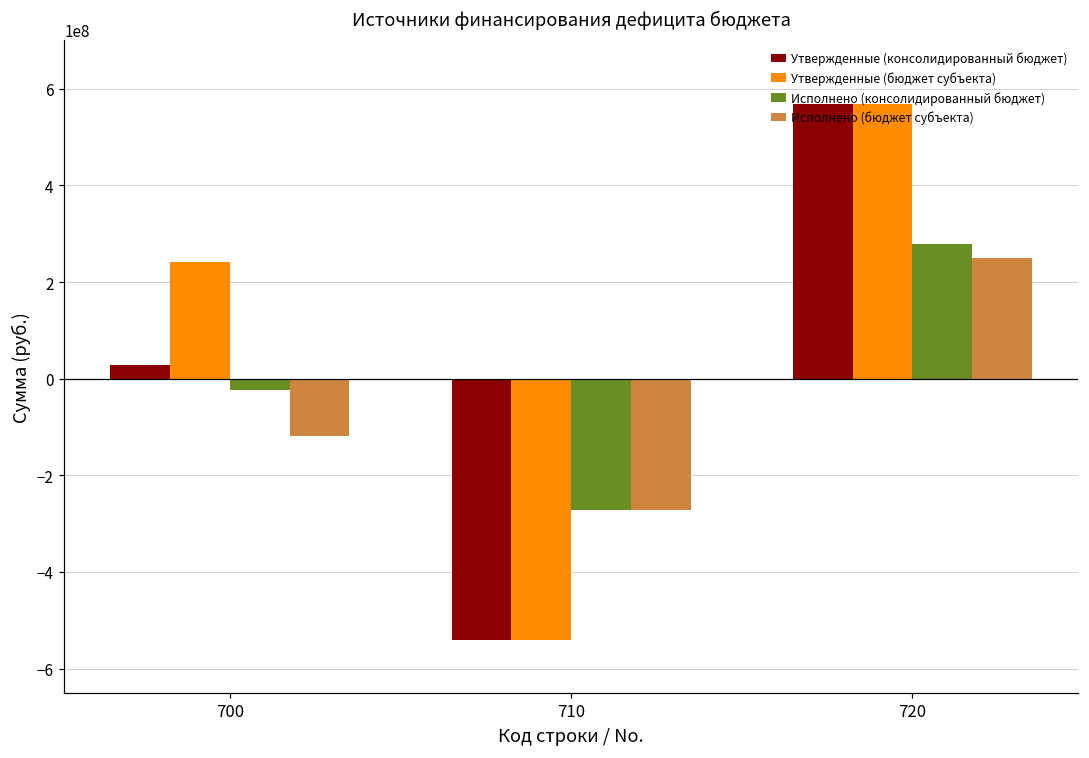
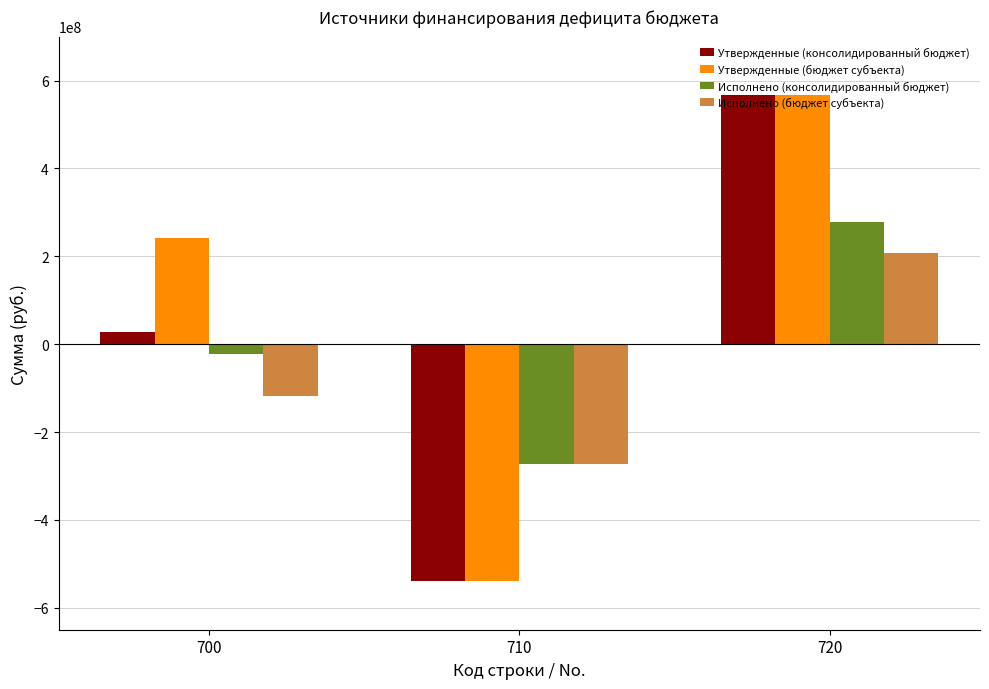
  {
    "Утвержденные (консолидированный бюджет)": {
      "700": 30000000,
      "710": -540000000,
      "720": 570000000
    },
    "Утвержденные (бюджет субъекта)": {
      "700": 240000000,
      "710": -540000000,
      "720": 570000000
    },
    "Исполнено (консолидированный бюджет)": {
      "700": -20000000,
      "710": -270000000,
      "720": 280000000
    },
    "Исполнено (бюджет субъекта)": {
      "700": -120000000,
      "710": -270000000,
-     "720": 250000000
+     "720": 210000000
    }
  }
